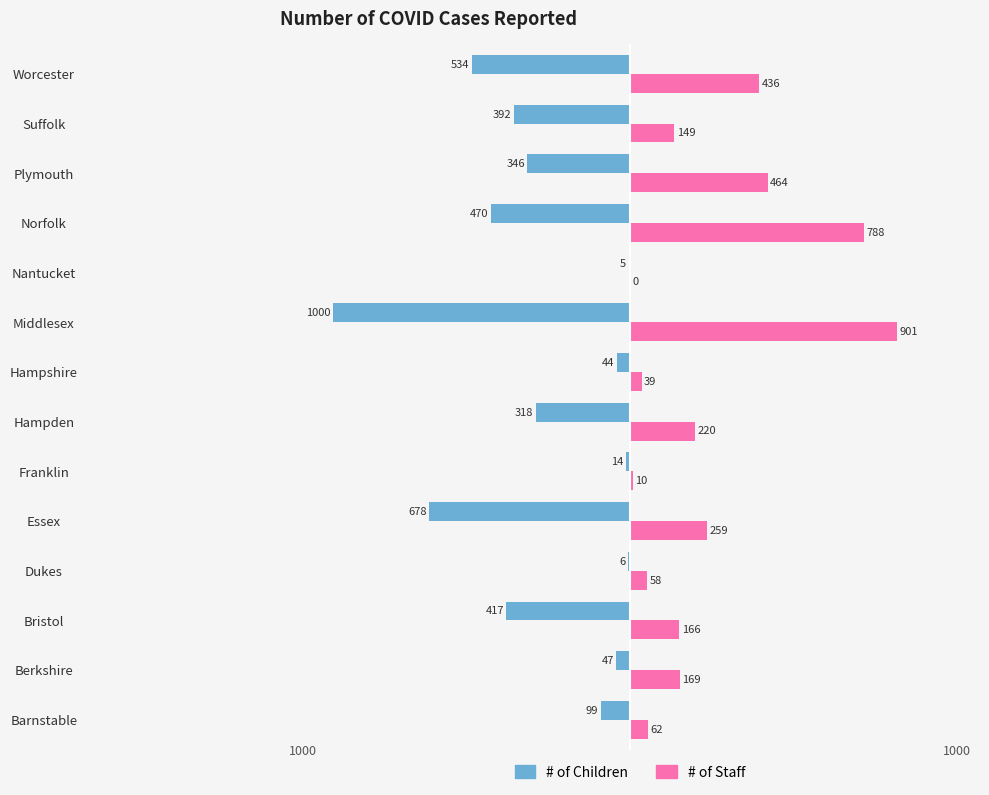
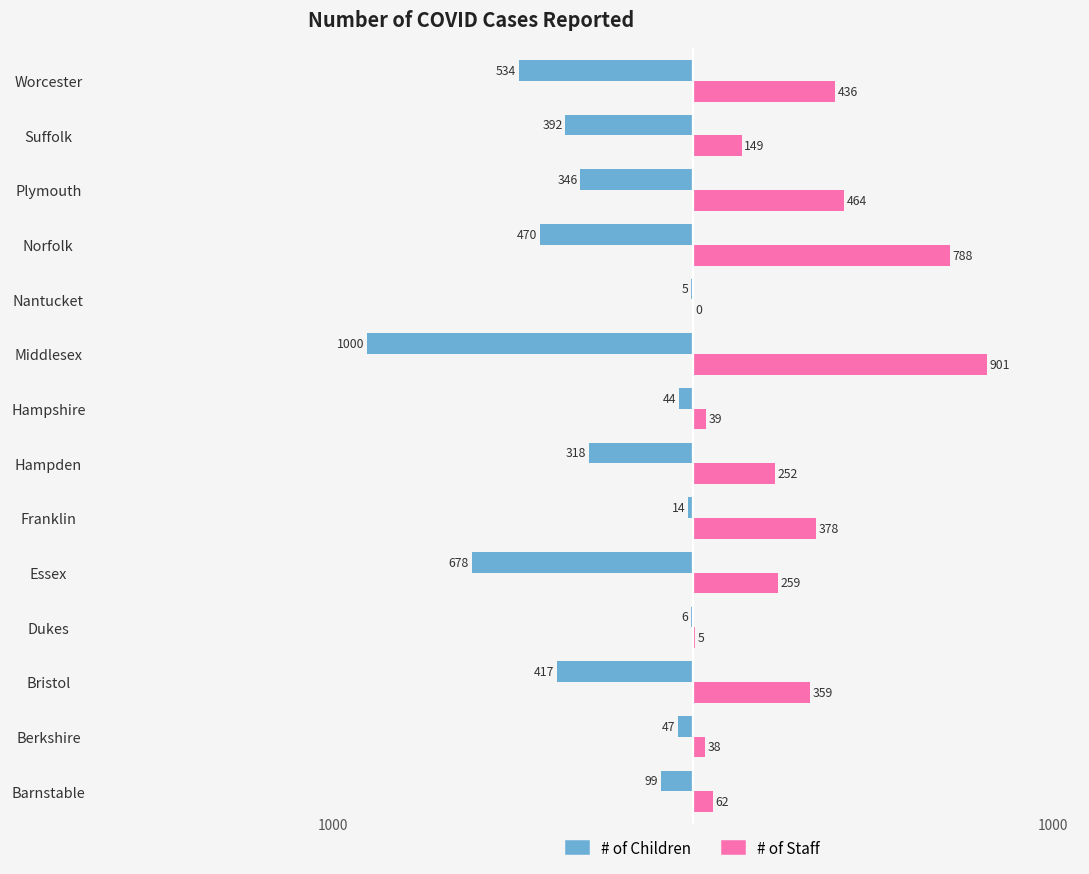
  {
    "# of Staff": {
      "Worcester": 436,
      "Suffolk": 149,
      "Plymouth": 464,
      "Norfolk": 788,
      "Nantucket": 0,
      "Middlesex": 901,
      "Hampshire": 39,
-     "Hampden": 220,
-     "Franklin": 10,
+     "Hampden": 252,
+     "Franklin": 378,
      "Essex": 259,
-     "Dukes": 58,
-     "Bristol": 166,
-     "Berkshire": 169,
+     "Dukes": 5,
+     "Bristol": 359,
+     "Berkshire": 38,
      "Barnstable": 62
    }
  }
